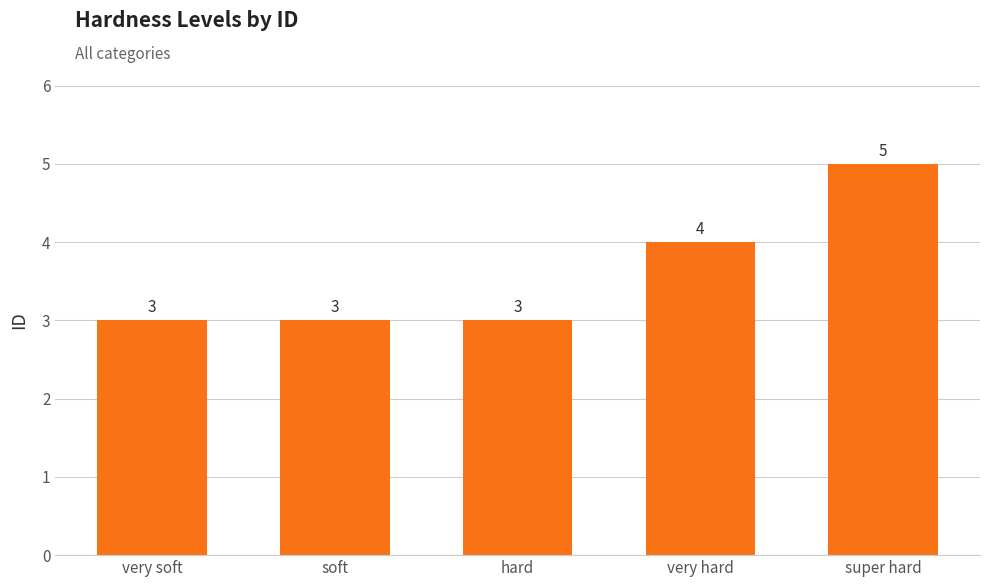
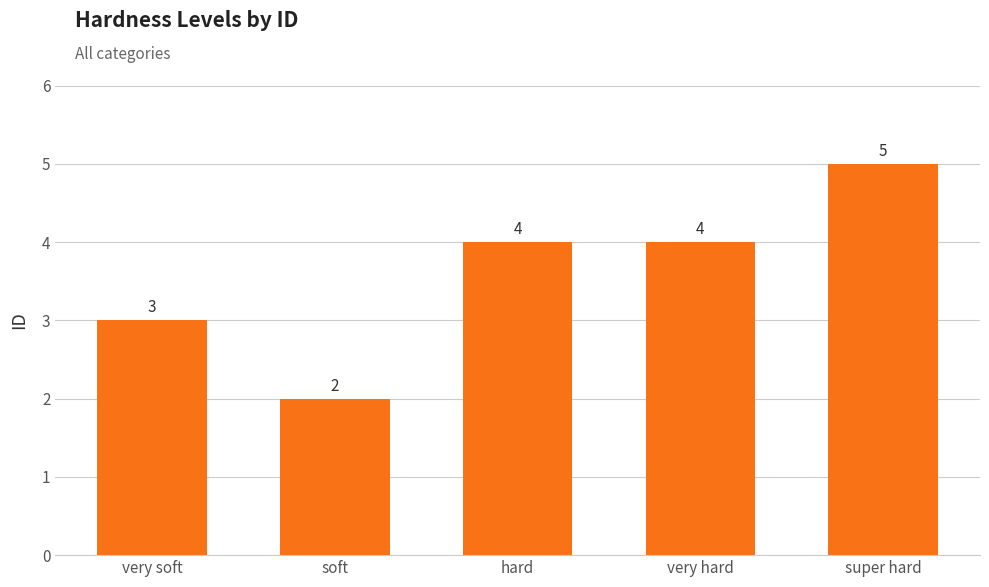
  {
    "very soft": 3,
-   "soft": 3,
-   "hard": 3,
+   "soft": 2,
+   "hard": 4,
    "very hard": 4,
    "super hard": 5
  }
